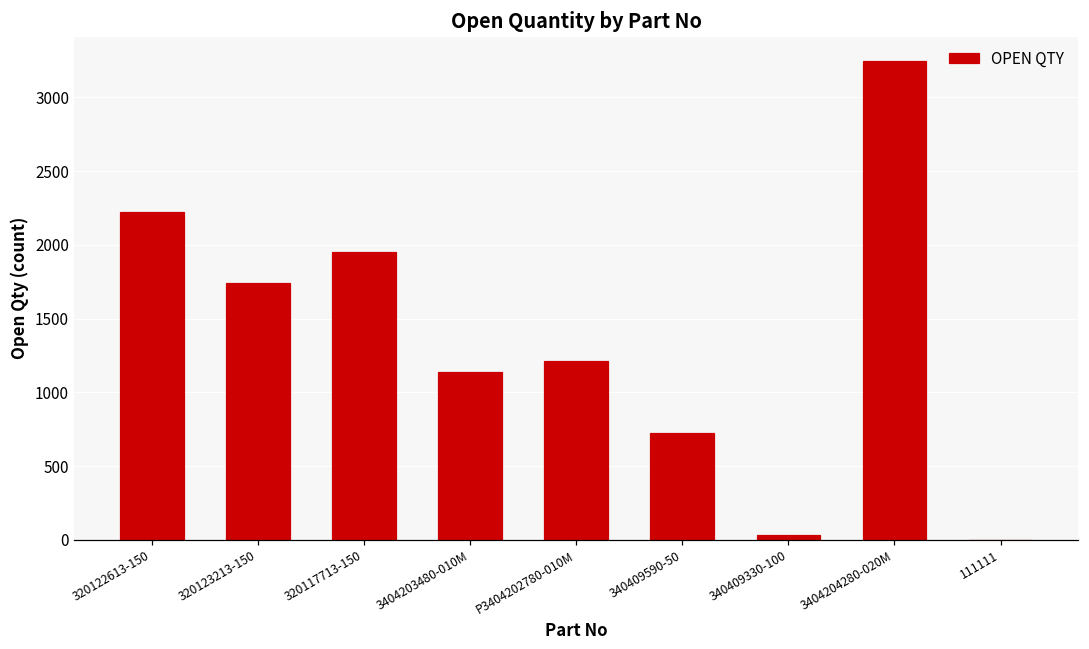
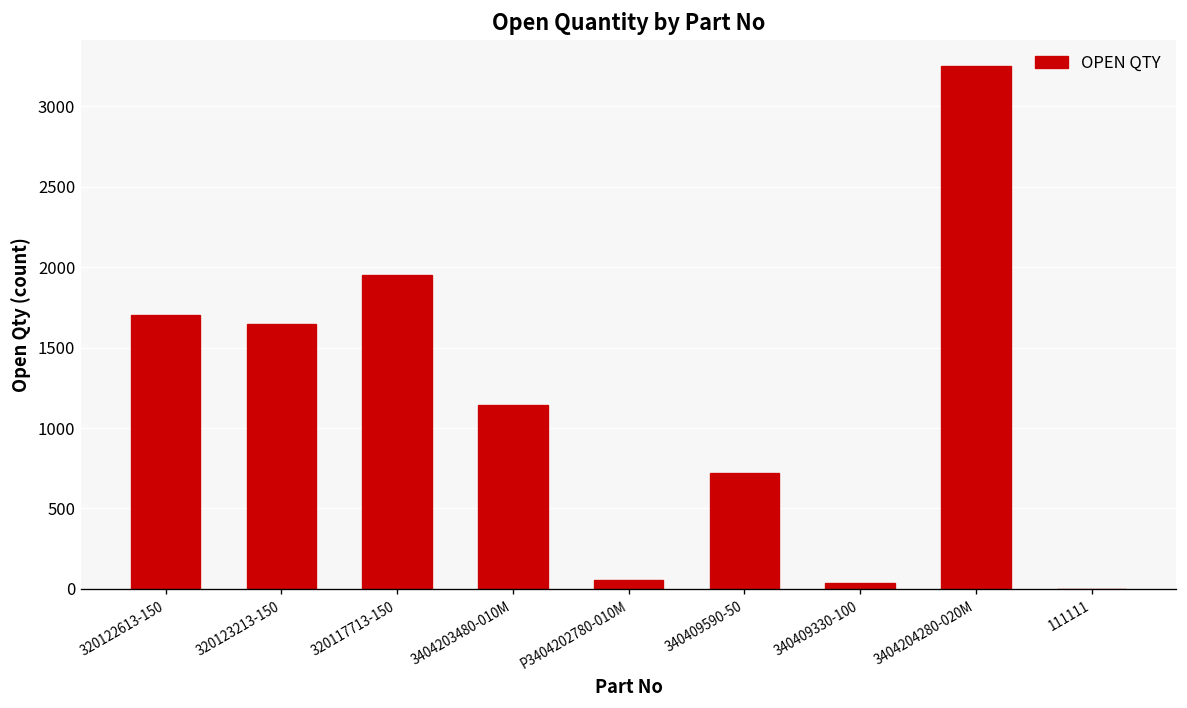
  {
-   "320122613-150": 2230,
-   "320123213-150": 1740,
+   "320122613-150": 1700,
+   "320123213-150": 1650,
    "320117713-150": 1950,
    "3404203480-010M": 1140,
-   "P3404202780-010M": 1220,
+   "P3404202780-010M": 60,
    "340409590-50": 720,
    "340409330-100": 40,
    "3404204280-020M": 3250
  }
